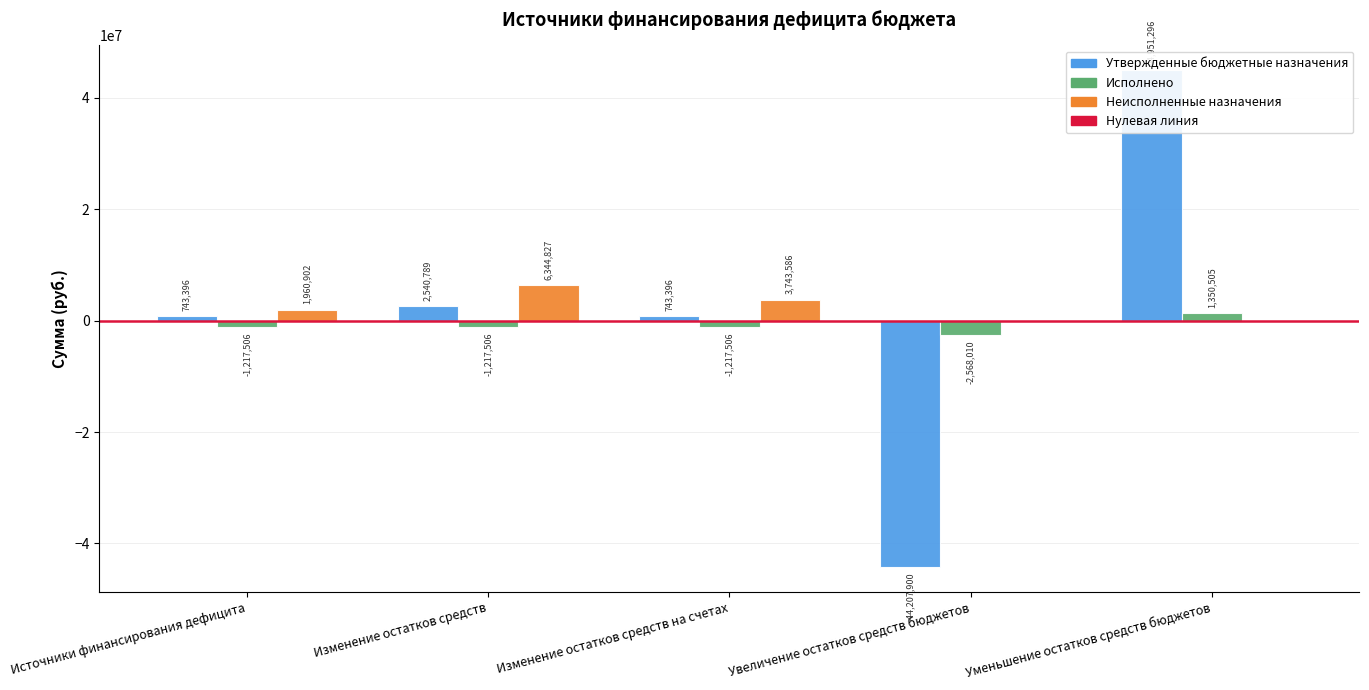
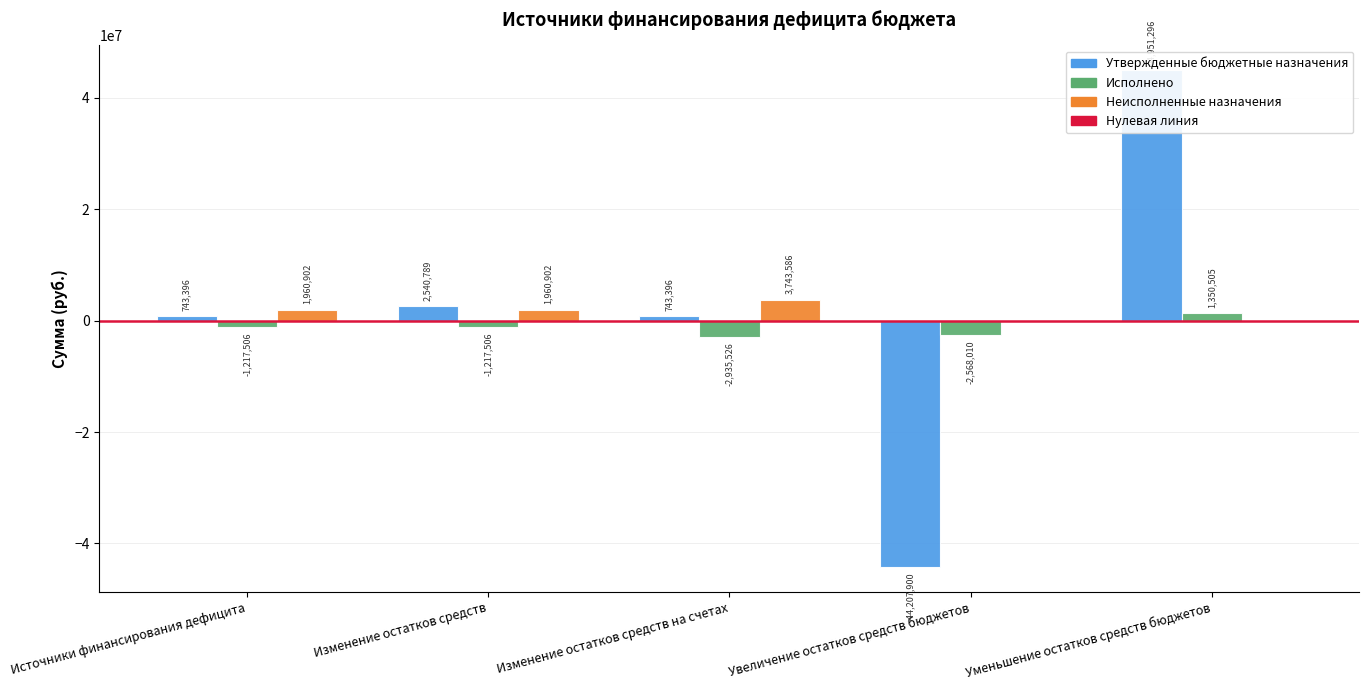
  {
    "Утвержденные бюджетные назначения": {
      "Источники финансирования дефицита": "743,396",
      "Изменение остатков средств": "2,540,789",
      "Изменение остатков средств на счетах": "743,396",
      "Увеличение остатков средств бюджетов": "-44,207,900"
    },
    "Исполнено": {
      "Источники финансирования дефицита": "-1,217,506",
      "Изменение остатков средств": "-1,217,506",
-     "Изменение остатков средств на счетах": "-1,217,506",
+     "Изменение остатков средств на счетах": "-2,935,526",
      "Увеличение остатков средств бюджетов": "-2,568,010",
      "Уменьшение остатков средств бюджетов": "1,350,505"
    },
    "Неисполненные назначения": {
      "Источники финансирования дефицита": "1,960,902",
-     "Изменение остатков средств": "6,344,827",
+     "Изменение остатков средств": "1,960,902",
      "Изменение остатков средств на счетах": "3,743,586"
    }
  }
